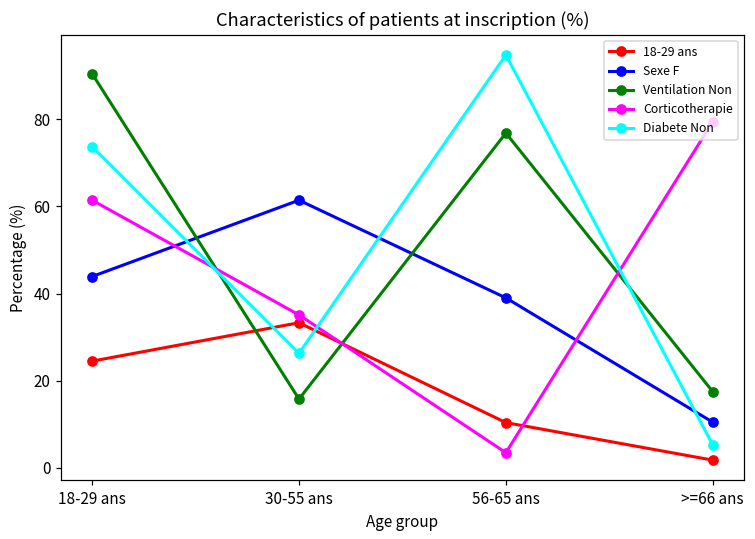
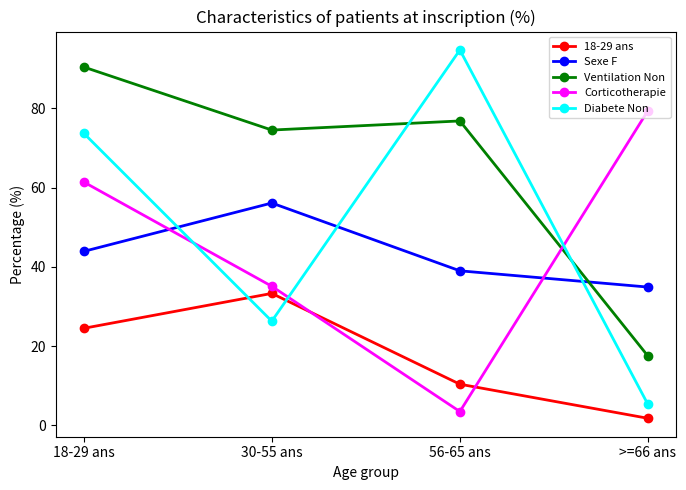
  {
    "18-29 ans": {
      "18-29 ans": 25,
      "30-55 ans": 33,
      "56-65 ans": 10,
      ">=66 ans": 2
    },
    "Sexe F": {
      "18-29 ans": 44,
-     "30-55 ans": 61,
+     "30-55 ans": 56,
      "56-65 ans": 39,
-     ">=66 ans": 11
+     ">=66 ans": 35
    },
    "Ventilation Non": {
      "18-29 ans": 90,
-     "30-55 ans": 16,
+     "30-55 ans": 75,
      "56-65 ans": 77,
      ">=66 ans": 18
    },
    "Corticotherapie": {
      "18-29 ans": 61,
      "30-55 ans": 35,
      "56-65 ans": 4
    },
    "Diabete Non": {
      "18-29 ans": 74,
      "30-55 ans": 26,
      "56-65 ans": 95,
      ">=66 ans": 5
    }
  }
